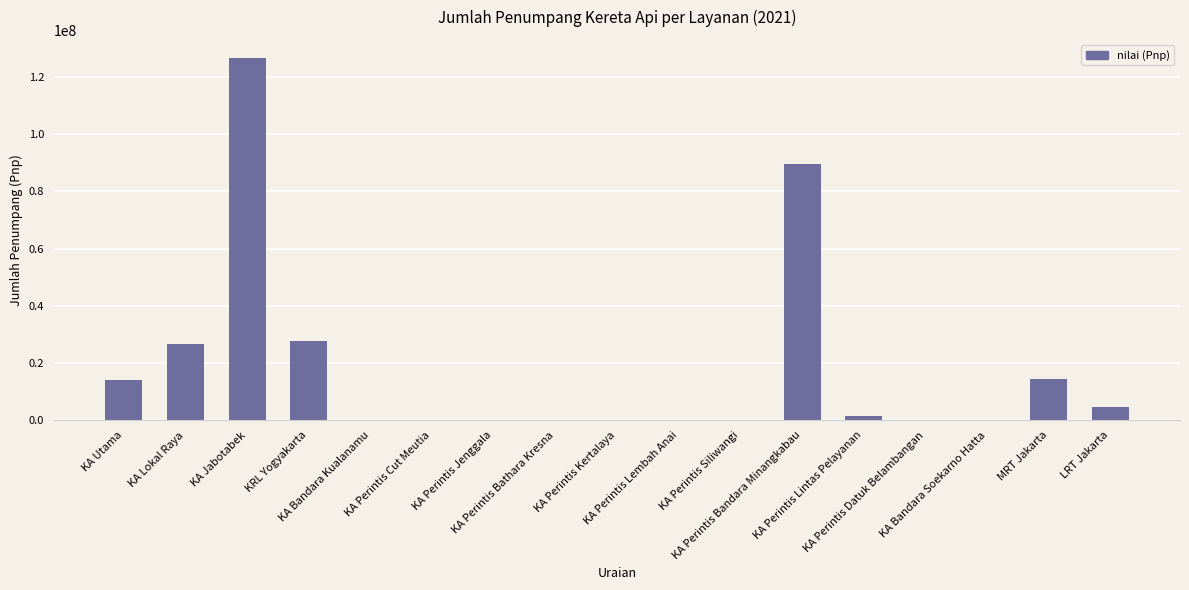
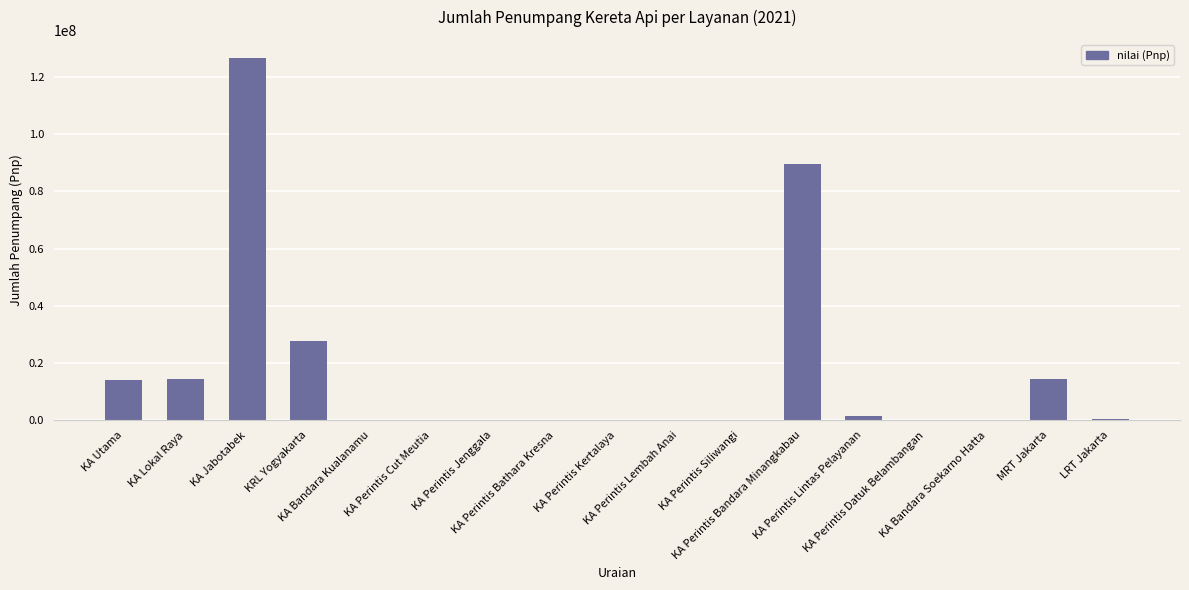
  {
    "KA Utama": 14000000,
-   "KA Lokal Raya": 27000000,
+   "KA Lokal Raya": 14000000,
    "KA Jabotabek": 127000000,
    "KRL Yogyakarta": 28000000,
    "KA Perintis Jenggala": 0,
    "KA Perintis Kertalaya": 0,
    "KA Perintis Siliwangi": 0,
    "KA Perintis Bandara Minangkabau": 90000000,
    "KA Perintis Lintas Pelayanan": 2000000,
    "KA Perintis Datuk Belambangan": 0,
    "MRT Jakarta": 14000000,
-   "LRT Jakarta": 5000000
+   "LRT Jakarta": 0
  }
